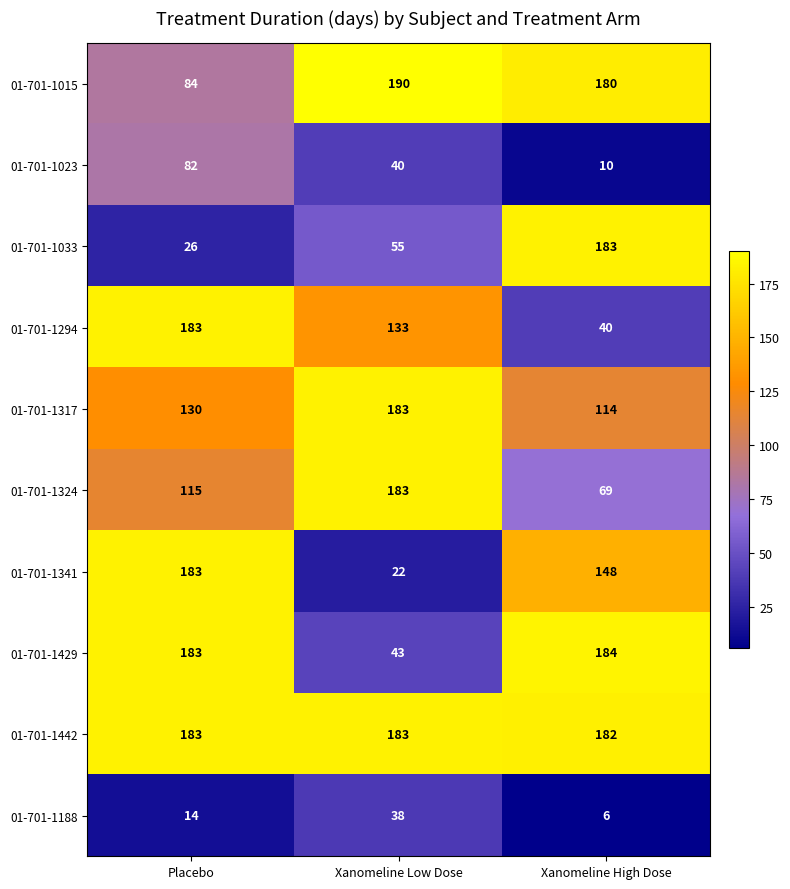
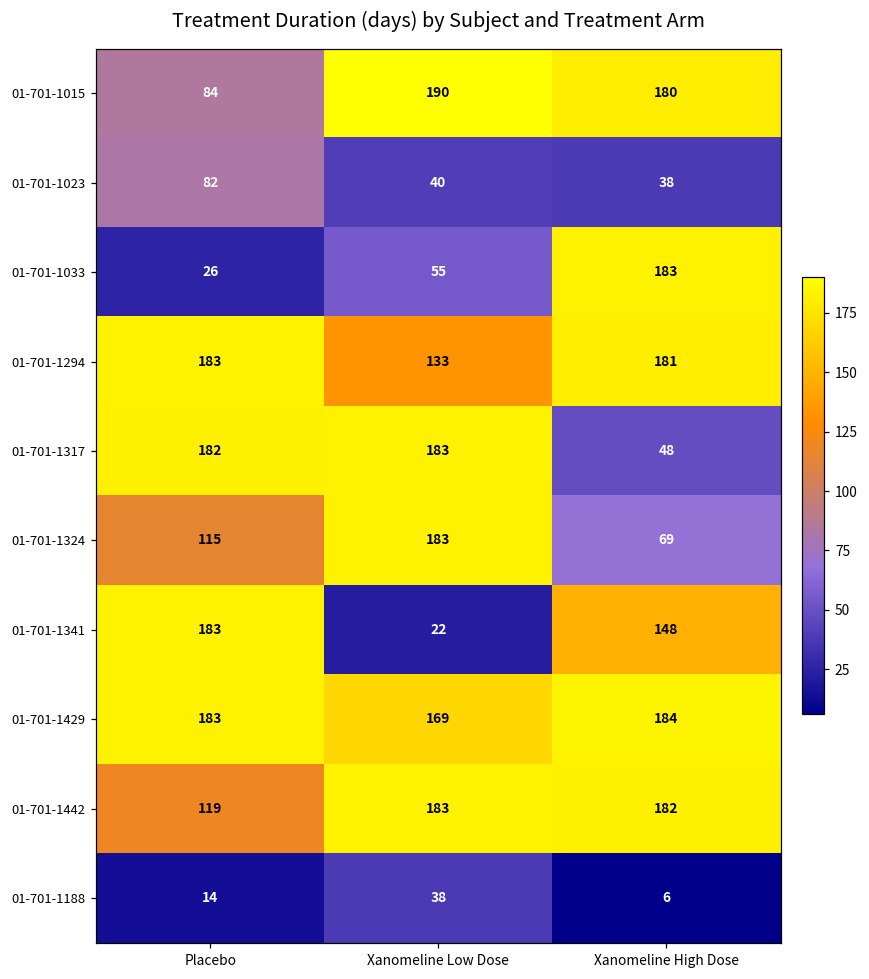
  {
    "01-701-1015": {
      "Placebo": 84,
      "Xanomeline Low Dose": 190,
      "Xanomeline High Dose": 180
    },
    "01-701-1023": {
      "Placebo": 82,
      "Xanomeline Low Dose": 40,
-     "Xanomeline High Dose": 10
+     "Xanomeline High Dose": 38
    },
    "01-701-1033": {
      "Placebo": 26,
      "Xanomeline Low Dose": 55,
      "Xanomeline High Dose": 183
    },
    "01-701-1294": {
      "Placebo": 183,
      "Xanomeline Low Dose": 133,
-     "Xanomeline High Dose": 40
+     "Xanomeline High Dose": 181
    },
    "01-701-1317": {
-     "Placebo": 130,
+     "Placebo": 182,
      "Xanomeline Low Dose": 183,
-     "Xanomeline High Dose": 114
+     "Xanomeline High Dose": 48
    },
    "01-701-1324": {
      "Placebo": 115,
      "Xanomeline Low Dose": 183,
      "Xanomeline High Dose": 69
    },
    "01-701-1341": {
      "Placebo": 183,
      "Xanomeline Low Dose": 22,
      "Xanomeline High Dose": 148
    },
    "01-701-1429": {
      "Placebo": 183,
-     "Xanomeline Low Dose": 43,
+     "Xanomeline Low Dose": 169,
      "Xanomeline High Dose": 184
    },
    "01-701-1442": {
-     "Placebo": 183,
+     "Placebo": 119,
      "Xanomeline Low Dose": 183,
      "Xanomeline High Dose": 182
    },
    "01-701-1188": {
      "Placebo": 14,
      "Xanomeline Low Dose": 38,
      "Xanomeline High Dose": 6
    }
  }
